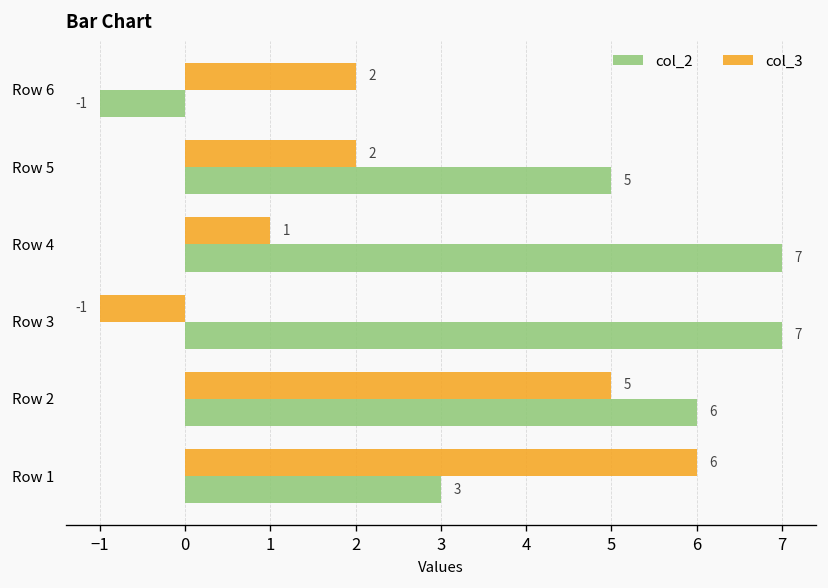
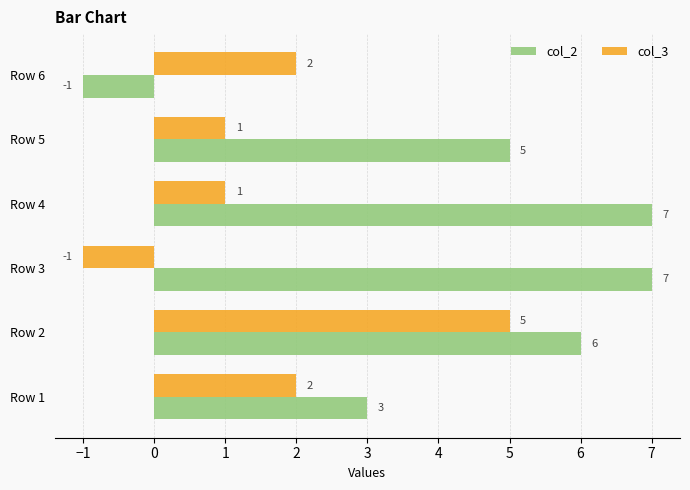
  {
    "col_2": {
      "Row 6": -1,
      "Row 5": 5,
      "Row 4": 7,
      "Row 3": 7,
      "Row 2": 6,
      "Row 1": 3
    },
    "col_3": {
      "Row 6": 2,
-     "Row 5": 2,
+     "Row 5": 1,
      "Row 4": 1,
      "Row 3": -1,
      "Row 2": 5,
-     "Row 1": 6
+     "Row 1": 2
    }
  }
